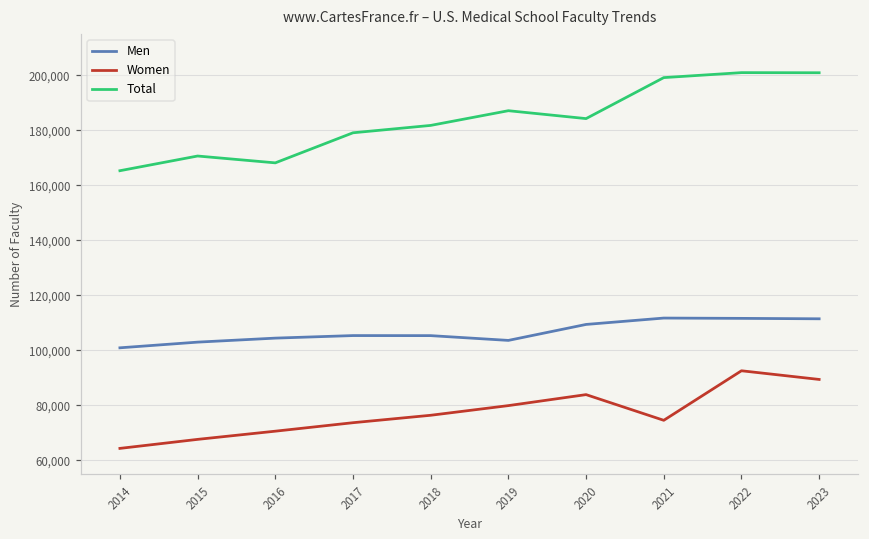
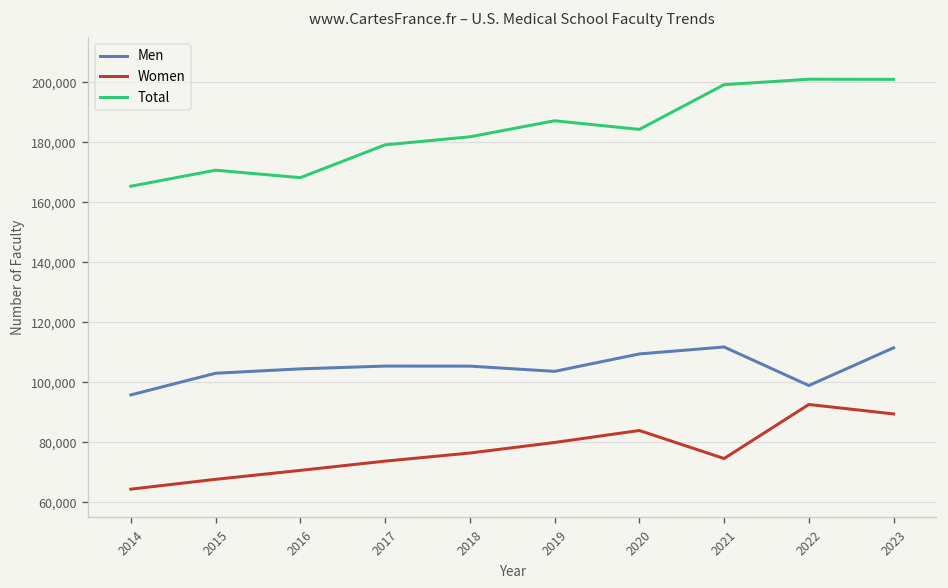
  {
    "Men": {
-     "2014": "101,000",
+     "2014": "96,000",
      "2015": "103,000",
      "2016": "104,000",
      "2017": "105,000",
      "2018": "105,000",
      "2019": "104,000",
      "2020": "109,000",
      "2021": "112,000",
-     "2022": "112,000",
+     "2022": "99,000",
      "2023": "112,000"
    },
    "Women": {
      "2014": "64,000",
      "2015": "68,000",
      "2016": "71,000",
      "2017": "74,000",
      "2018": "76,000",
      "2019": "80,000",
      "2020": "84,000",
      "2021": "75,000",
      "2022": "93,000",
      "2023": "89,000"
    },
    "Total": {
      "2014": "165,000",
      "2015": "171,000",
      "2016": "168,000",
      "2017": "179,000",
      "2018": "182,000",
      "2019": "187,000",
      "2020": "184,000",
      "2021": "199,000",
      "2022": "201,000",
      "2023": "201,000"
    }
  }
